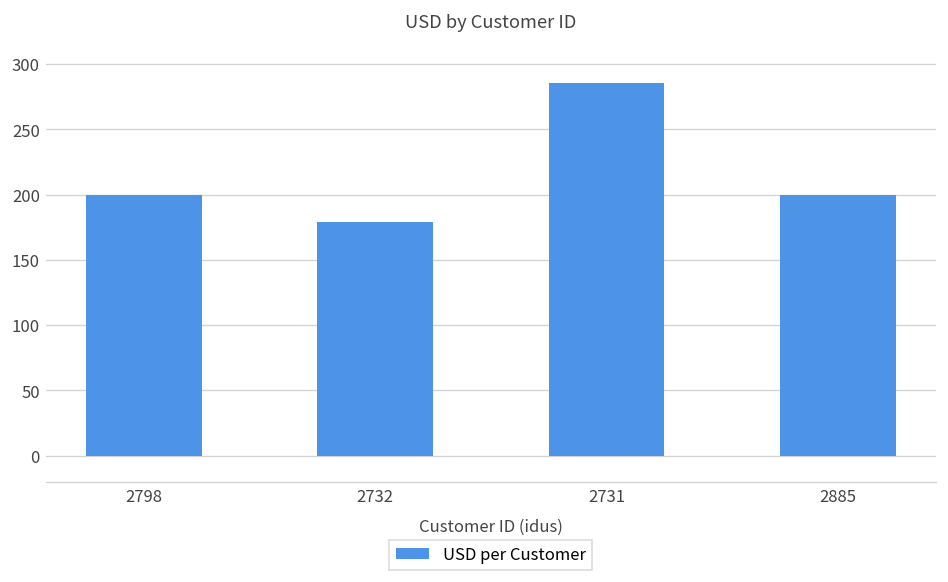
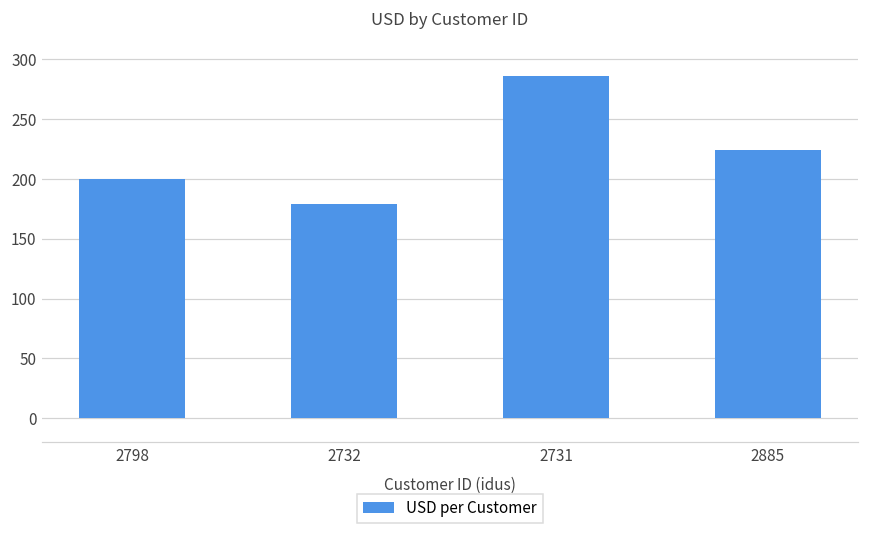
  {
    "2798": 200,
    "2732": 179,
    "2731": 286,
-   "2885": 200
+   "2885": 224
  }
